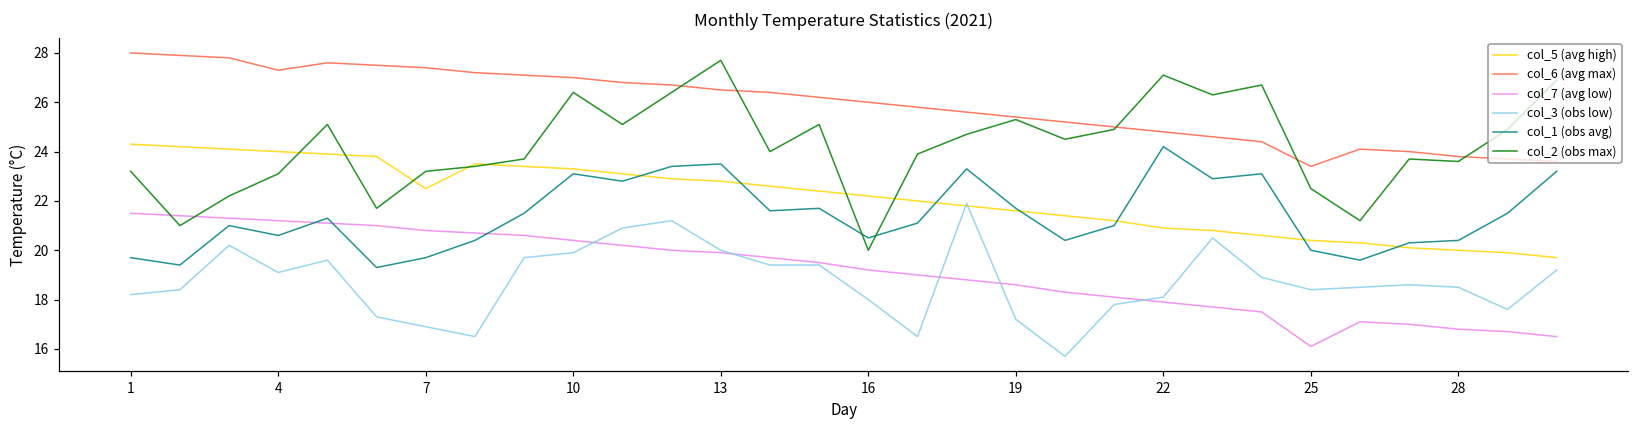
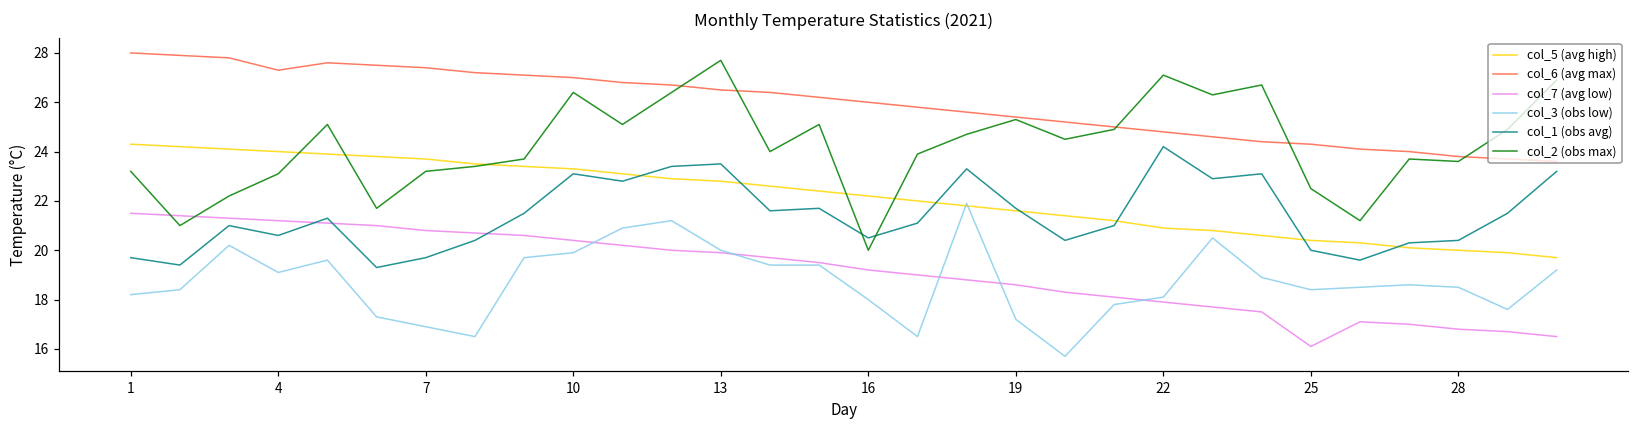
  {
    "col_5 (avg high)": {
      "1": 24.3,
      "4": 24.0,
-     "7": 22.5,
+     "7": 23.7,
      "10": 23.3,
      "13": 22.8,
      "16": 22.2,
      "22": 20.9,
      "25": 20.4,
      "28": 20.0
    },
    "col_6 (avg max)": {
      "1": 28.0,
      "4": 27.3,
      "7": 27.4,
      "10": 27.0,
      "13": 26.5,
      "16": 26.0,
      "22": 24.8,
-     "25": 23.4,
+     "25": 24.3,
      "28": 23.8
    },
    "col_7 (avg low)": {
      "1": 21.5,
      "4": 21.2,
      "7": 20.8,
      "10": 20.4,
      "16": 19.2,
      "19": 18.6,
      "22": 17.9,
      "25": 16.1,
      "28": 16.8
    },
    "col_3 (obs low)": {
      "1": 18.2,
      "4": 19.1,
      "7": 16.9,
      "10": 19.9,
      "16": 18.0,
      "19": 17.2,
      "22": 18.1,
      "25": 18.4,
      "28": 18.5
    },
    "col_1 (obs avg)": {
      "1": 19.7,
      "4": 20.6,
      "7": 19.7,
      "10": 23.1,
      "13": 23.5,
      "16": 20.5,
      "22": 24.2,
      "25": 20.0,
      "28": 20.4
    },
    "col_2 (obs max)": {
      "1": 23.2,
      "4": 23.1,
      "7": 23.2,
      "10": 26.4,
      "13": 27.7,
      "16": 20.0,
      "22": 27.1,
      "25": 22.5,
      "28": 23.6
    }
  }
